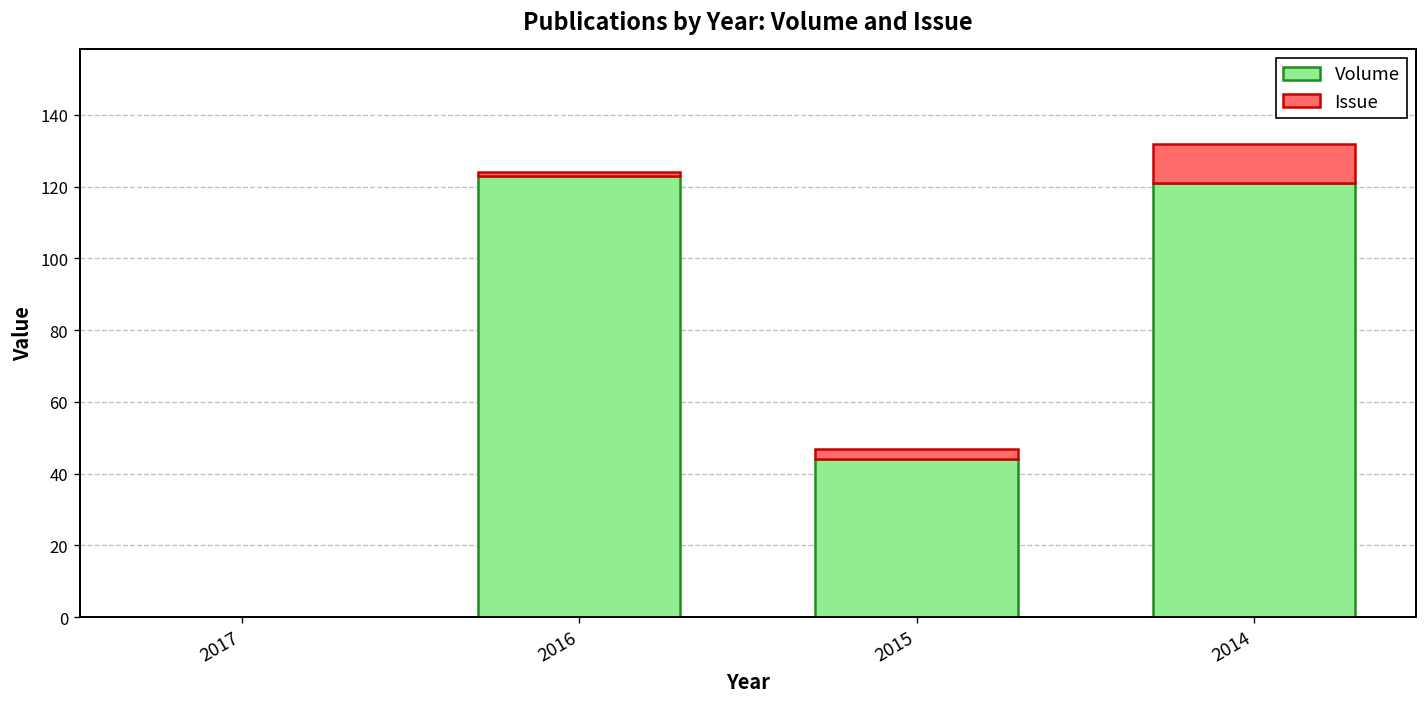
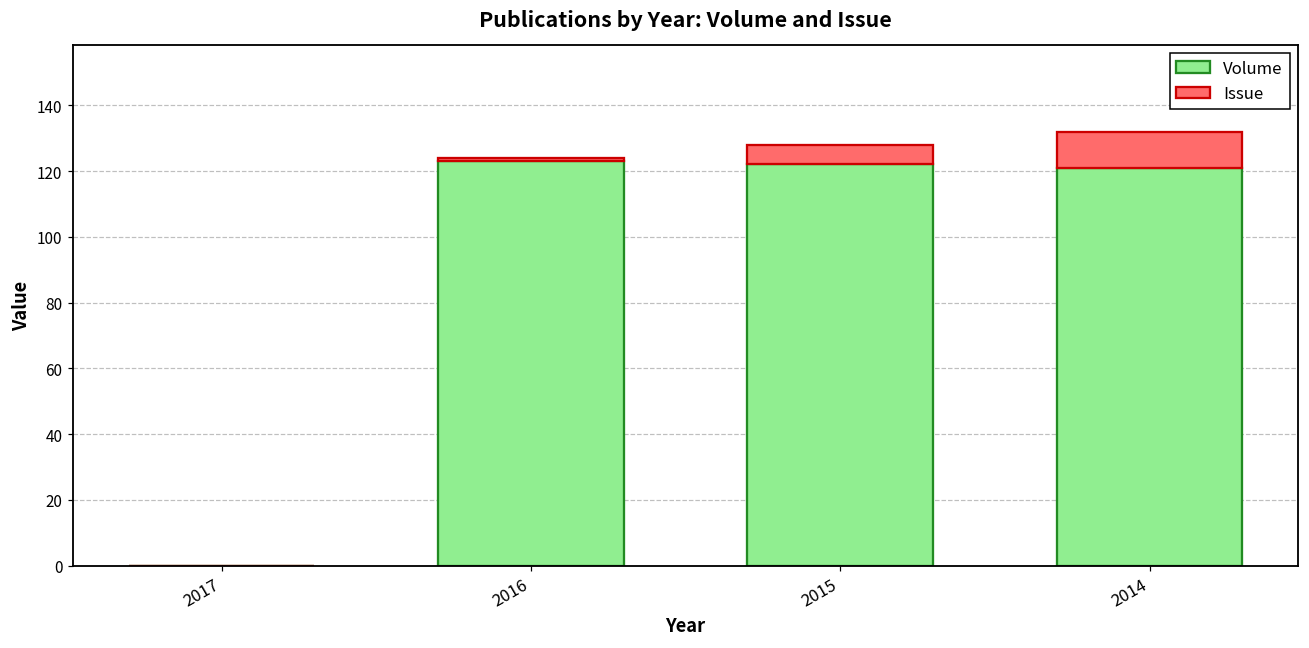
  {
    "Volume": {
      "2017": 0,
      "2016": 123,
-     "2015": 44,
+     "2015": 122,
      "2014": 121
    },
    "Issue": {
      "2017": 0,
      "2016": 1,
-     "2015": 3,
+     "2015": 6,
      "2014": 11
    }
  }
